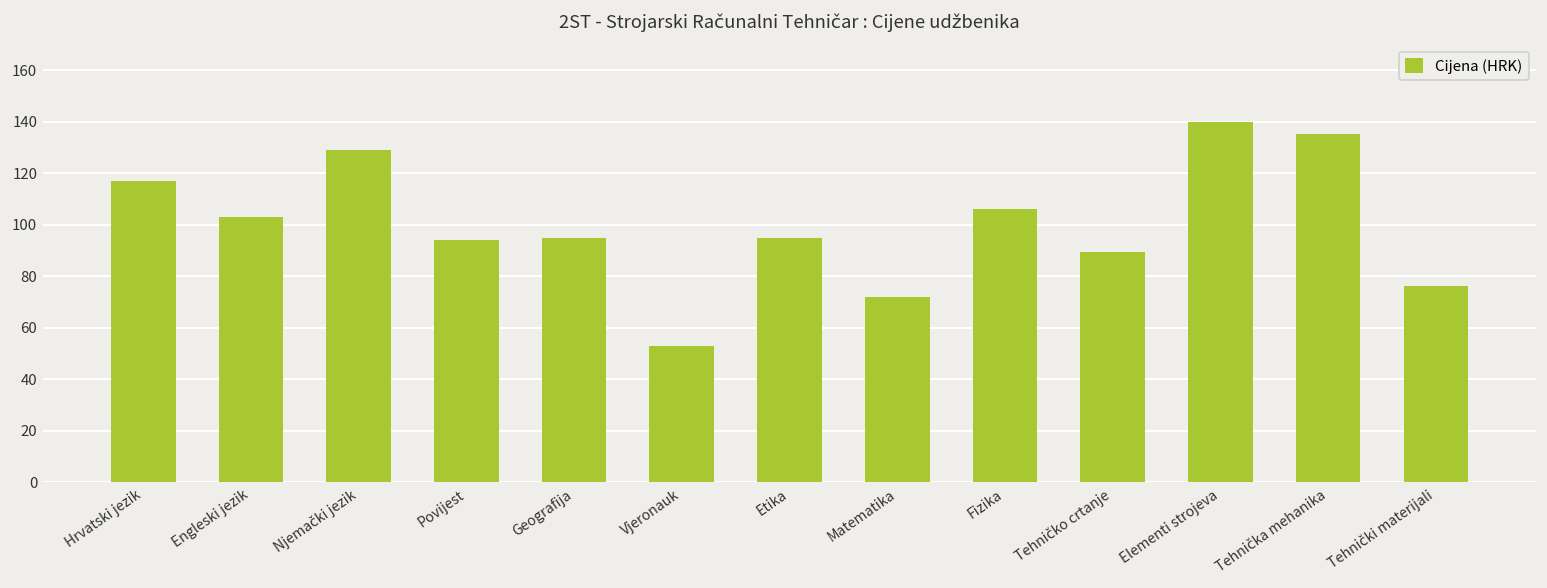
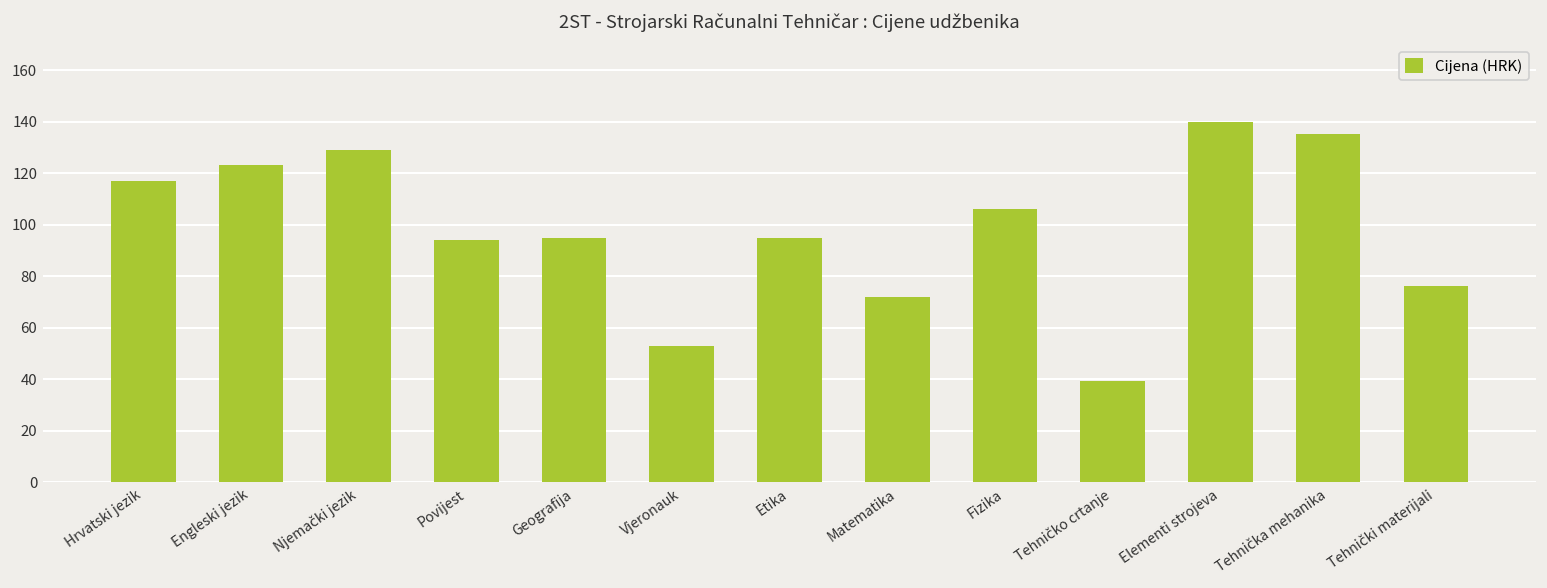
  {
    "Hrvatski jezik": 117,
-   "Engleski jezik": 103,
+   "Engleski jezik": 123,
    "Njemački jezik": 129,
    "Povijest": 94,
    "Geografija": 95,
    "Vjeronauk": 53,
    "Etika": 95,
    "Matematika": 72,
    "Fizika": 106,
-   "Tehničko crtanje": 89,
+   "Tehničko crtanje": 39,
    "Elementi strojeva": 140,
    "Tehnička mehanika": 135,
    "Tehnički materijali": 76
  }
